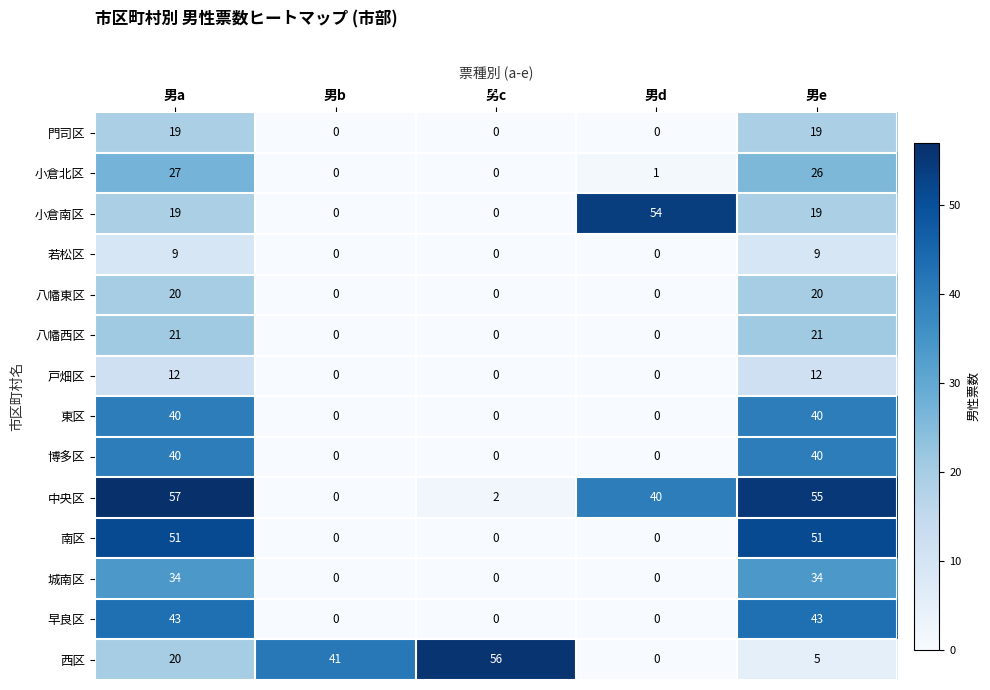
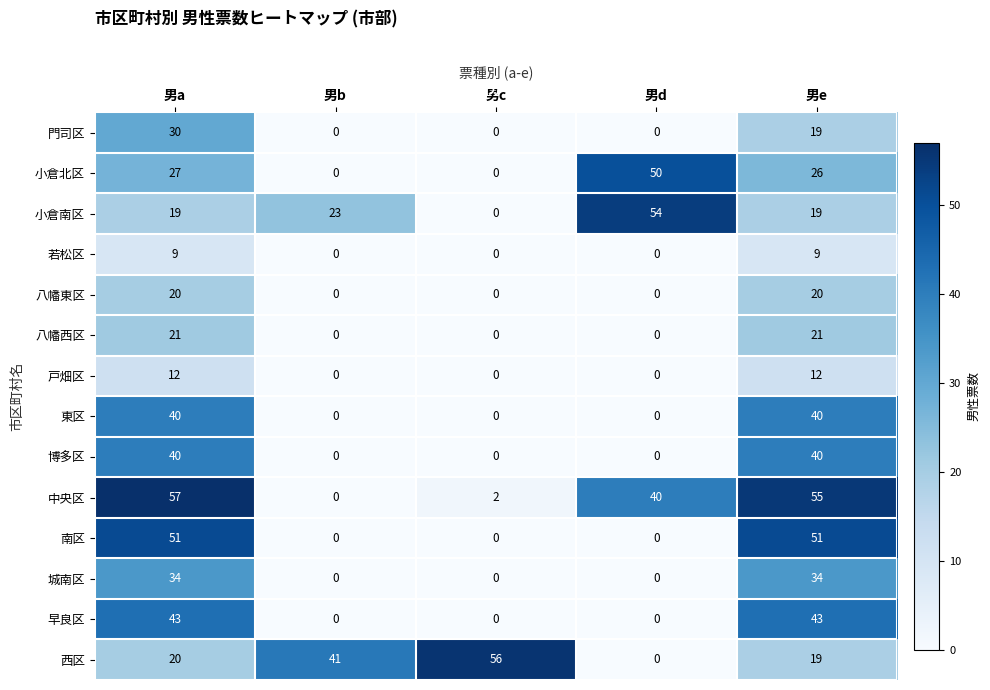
  {
    "門司区": {
-     "男a": 19,
+     "男a": 30,
      "男b": 0,
      "男c": 0,
      "男d": 0,
      "男e": 19
    },
    "小倉北区": {
      "男a": 27,
      "男b": 0,
      "男c": 0,
-     "男d": 1,
+     "男d": 50,
      "男e": 26
    },
    "小倉南区": {
      "男a": 19,
-     "男b": 0,
+     "男b": 23,
      "男c": 0,
      "男d": 54,
      "男e": 19
    },
    "若松区": {
      "男a": 9,
      "男b": 0,
      "男c": 0,
      "男d": 0,
      "男e": 9
    },
    "八幡東区": {
      "男a": 20,
      "男b": 0,
      "男c": 0,
      "男d": 0,
      "男e": 20
    },
    "八幡西区": {
      "男a": 21,
      "男b": 0,
      "男c": 0,
      "男d": 0,
      "男e": 21
    },
    "戸畑区": {
      "男a": 12,
      "男b": 0,
      "男c": 0,
      "男d": 0,
      "男e": 12
    },
    "東区": {
      "男a": 40,
      "男b": 0,
      "男c": 0,
      "男d": 0,
      "男e": 40
    },
    "博多区": {
      "男a": 40,
      "男b": 0,
      "男c": 0,
      "男d": 0,
      "男e": 40
    },
    "中央区": {
      "男a": 57,
      "男b": 0,
      "男c": 2,
      "男d": 40,
      "男e": 55
    },
    "南区": {
      "男a": 51,
      "男b": 0,
      "男c": 0,
      "男d": 0,
      "男e": 51
    },
    "城南区": {
      "男a": 34,
      "男b": 0,
      "男c": 0,
      "男d": 0,
      "男e": 34
    },
    "早良区": {
      "男a": 43,
      "男b": 0,
      "男c": 0,
      "男d": 0,
      "男e": 43
    },
    "西区": {
      "男a": 20,
      "男b": 41,
      "男c": 56,
      "男d": 0,
-     "男e": 5
+     "男e": 19
    }
  }
